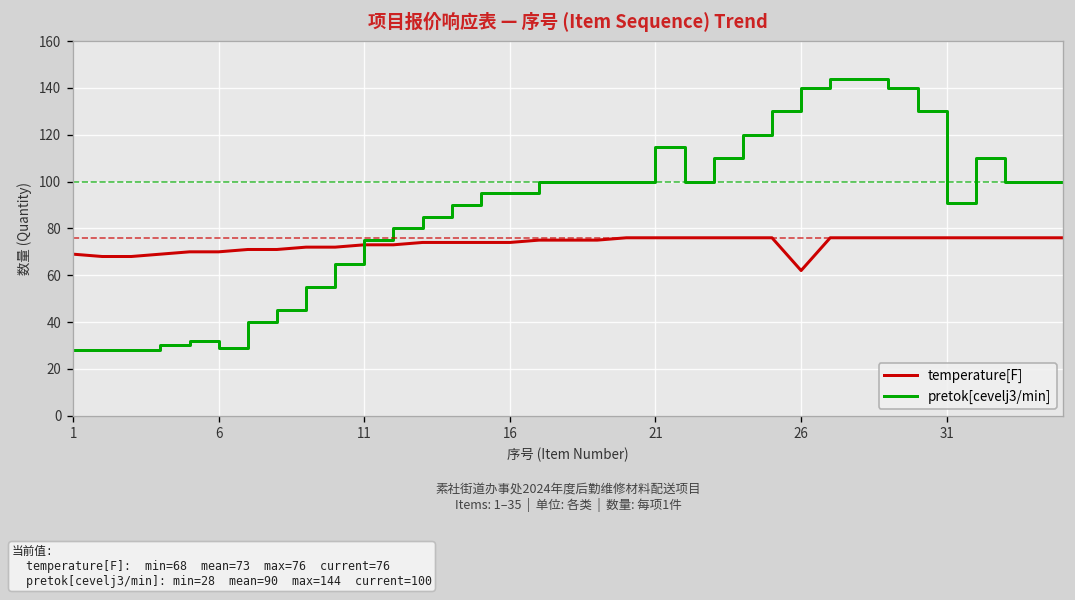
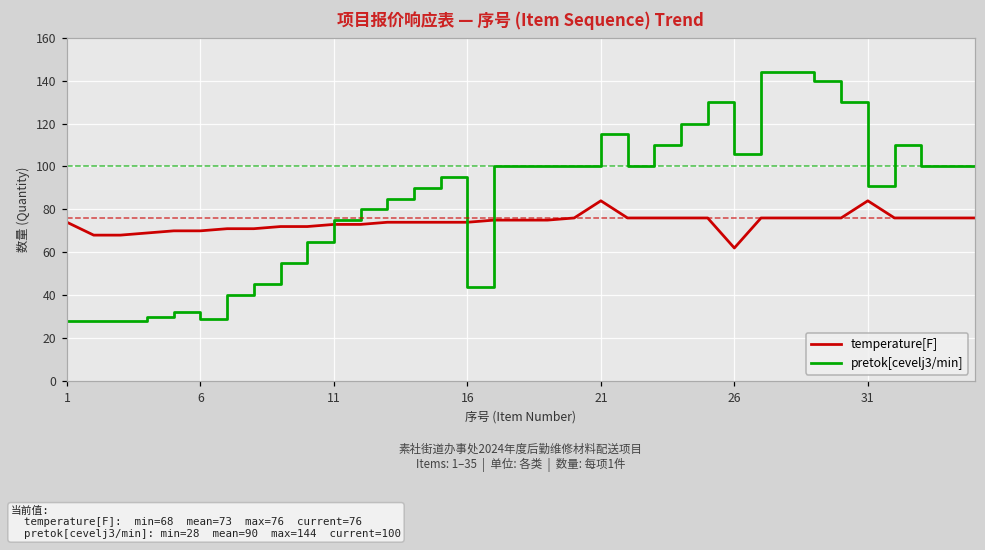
  {
    "temperature[F]": {
-     "1": 69,
+     "1": 74,
      "6": 70,
      "11": 73,
      "16": 74,
-     "21": 76,
+     "21": 84,
      "26": 62,
-     "31": 76
+     "31": 84
    },
    "pretok[cevelj3/min]": {
      "1": 28,
      "6": 29,
      "11": 75,
-     "16": 95,
+     "16": 44,
      "21": 115,
-     "26": 140,
+     "26": 106,
      "31": 91
    }
  }
